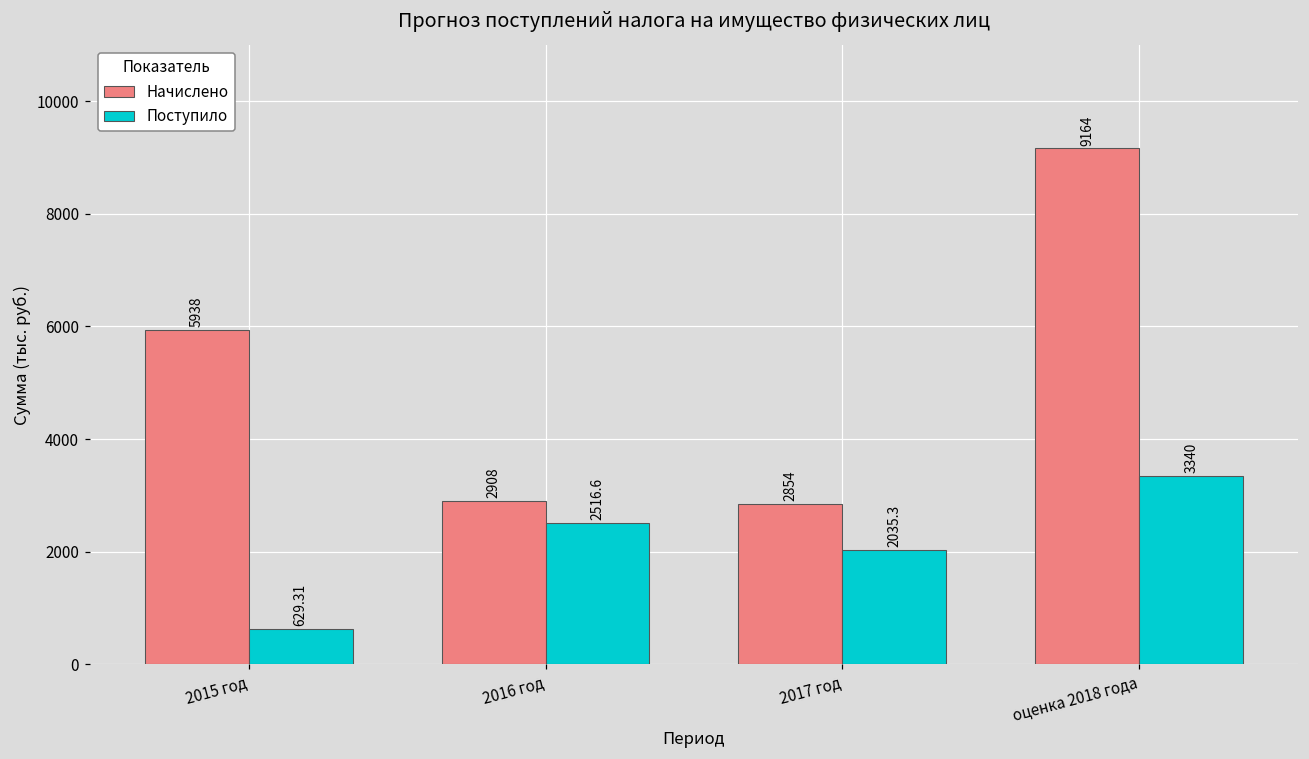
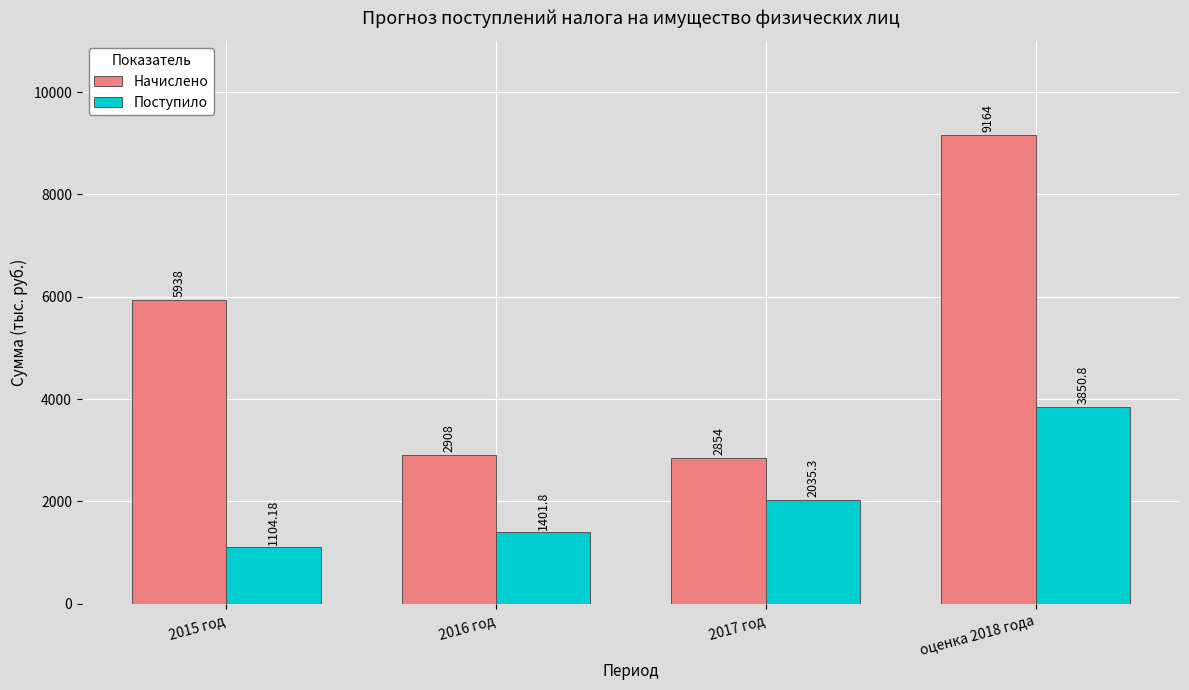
  {
    "Начислено": {
      "2015 год": 5938,
      "2016 год": 2908,
      "2017 год": 2854,
      "оценка 2018 года": 9164
    },
    "Поступило": {
-     "2015 год": 629.31,
-     "2016 год": 2516.6,
+     "2015 год": 1104.18,
+     "2016 год": 1401.8,
      "2017 год": 2035.3,
-     "оценка 2018 года": 3340
+     "оценка 2018 года": 3850.8
    }
  }
